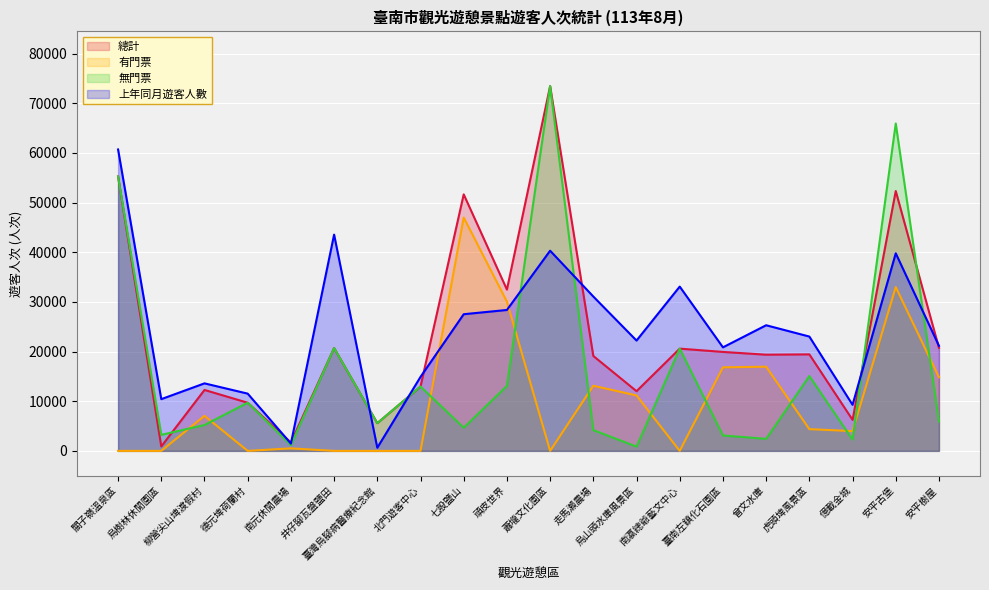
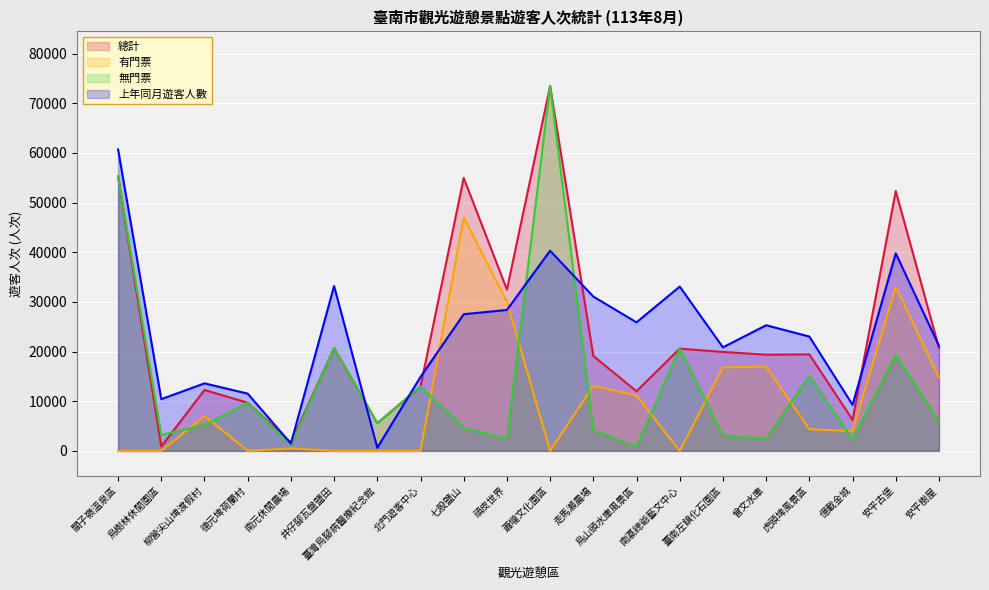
  {
    "總計": {
      "烏樹林休閒園區": 1000,
      "柳營尖山埤渡假村": 12000,
-     "七股鹽山": 52000,
+     "七股鹽山": 55000,
      "頑皮世界": 32000,
      "走馬瀨農場": 19000,
      "烏山頭水庫風景區": 12000,
      "臺南左鎮化石園區": 20000,
      "曾文水庫": 19000,
      "虎頭埤風景區": 19000,
      "億載金城": 6000,
      "安平古堡": 52000
    },
    "有門票": {
      "關子嶺溫泉區": 0,
      "烏樹林休閒園區": 0,
      "柳營尖山埤渡假村": 7000,
      "德元埤荷蘭村": 0,
      "南元休閒農場": 1000,
      "井仔腳瓦盤鹽田": 0,
      "臺灣烏腳病醫療紀念館": 0,
      "北門遊客中心": 0,
      "七股鹽山": 47000,
      "頑皮世界": 30000,
      "蕭壠文化園區": 0,
      "走馬瀨農場": 13000,
      "烏山頭水庫風景區": 11000,
      "南瀛總爺藝文中心": 0,
      "臺南左鎮化石園區": 17000,
      "曾文水庫": 17000,
      "虎頭埤風景區": 4000,
      "億載金城": 4000,
      "安平古堡": 33000,
      "安平樹屋": 15000
    },
    "無門票": {
      "烏樹林休閒園區": 3000,
      "柳營尖山埤渡假村": 5000,
      "七股鹽山": 5000,
-     "頑皮世界": 13000,
+     "頑皮世界": 2000,
      "走馬瀨農場": 4000,
      "烏山頭水庫風景區": 1000,
      "臺南左鎮化石園區": 3000,
      "曾文水庫": 2000,
      "虎頭埤風景區": 15000,
      "億載金城": 2000,
-     "安平古堡": 66000,
+     "安平古堡": 19000,
      "安平樹屋": 6000
    },
    "上年同月遊客人數": {
      "關子嶺溫泉區": 61000,
      "烏樹林休閒園區": 10000,
      "柳營尖山埤渡假村": 14000,
      "德元埤荷蘭村": 12000,
-     "井仔腳瓦盤鹽田": 44000,
+     "井仔腳瓦盤鹽田": 33000,
      "臺灣烏腳病醫療紀念館": 1000,
      "北門遊客中心": 15000,
      "七股鹽山": 28000,
      "頑皮世界": 28000,
      "蕭壠文化園區": 40000,
      "走馬瀨農場": 31000,
-     "烏山頭水庫風景區": 22000,
+     "烏山頭水庫風景區": 26000,
      "南瀛總爺藝文中心": 33000,
      "臺南左鎮化石園區": 21000,
      "曾文水庫": 25000,
      "虎頭埤風景區": 23000,
      "億載金城": 9000,
      "安平古堡": 40000
    }
  }
